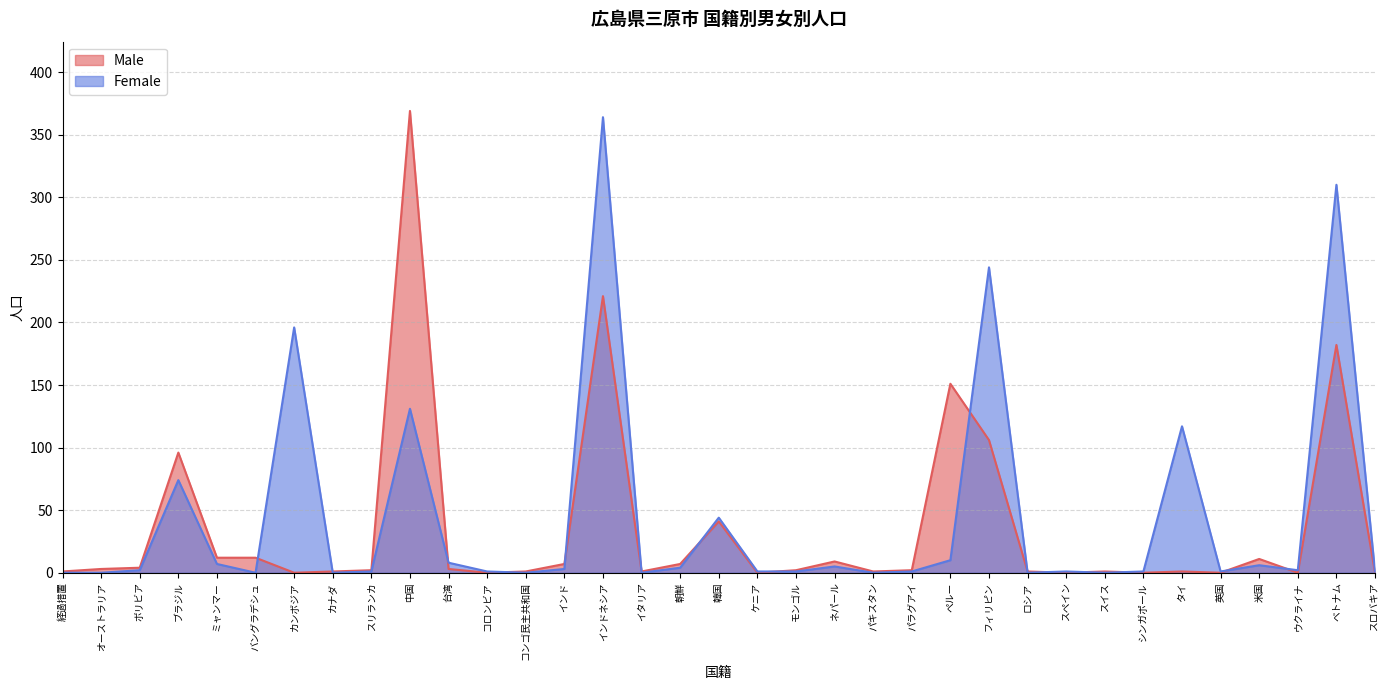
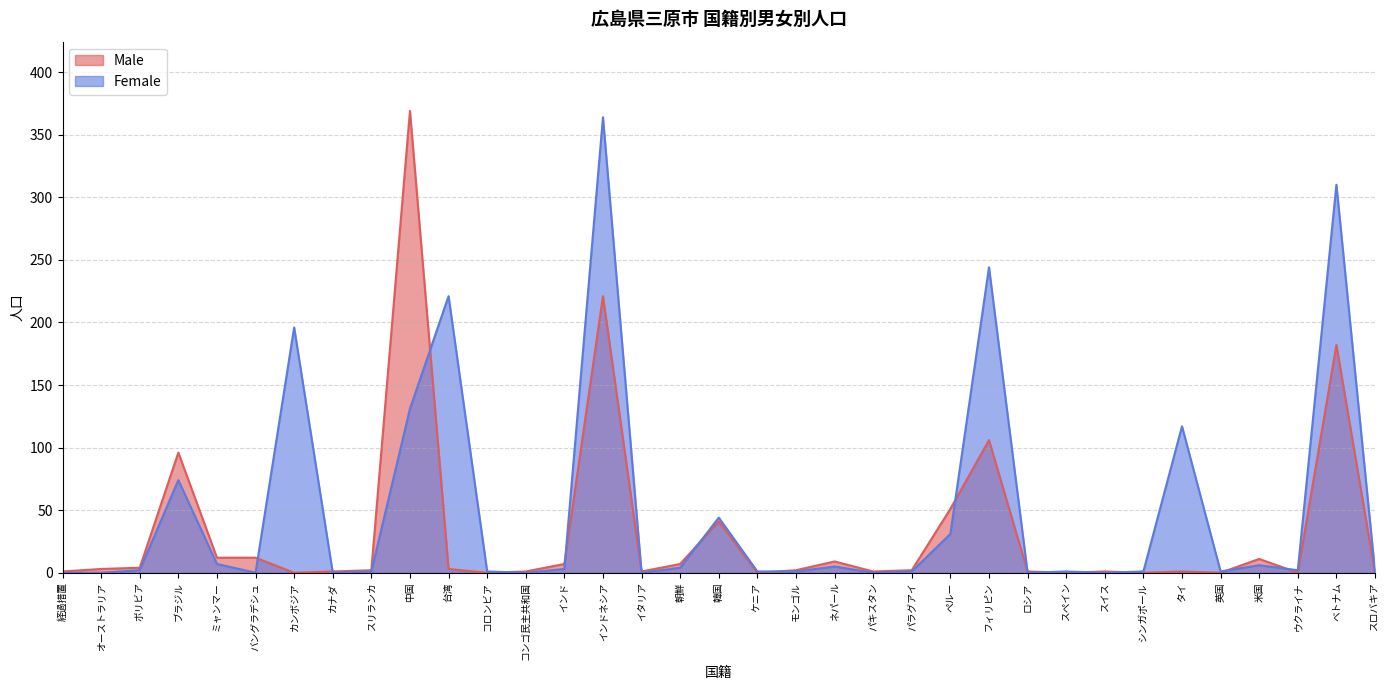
  {
    "Male": {
      "オーストラリア": 3,
      "ブラジル": 96,
      "ミャンマー": 12,
      "バングラデシュ": 12,
      "カンボジア": 0,
      "中国": 369,
      "台湾": 3,
      "インド": 7,
      "インドネシア": 221,
      "朝鮮": 7,
      "韓国": 41,
      "ネパール": 9,
-     "ペルー": 151,
+     "ペルー": 51,
      "フィリピン": 106,
      "タイ": 1,
      "米国": 11,
      "ベトナム": 182
    },
    "Female": {
      "オーストラリア": 0,
      "ブラジル": 74,
      "ミャンマー": 7,
      "バングラデシュ": 0,
      "カンボジア": 196,
      "中国": 131,
-     "台湾": 8,
+     "台湾": 221,
      "インド": 3,
      "インドネシア": 364,
      "朝鮮": 4,
      "韓国": 44,
      "ネパール": 5,
-     "ペルー": 10,
+     "ペルー": 31,
      "フィリピン": 244,
      "タイ": 117,
      "米国": 6,
      "ベトナム": 310
    }
  }
